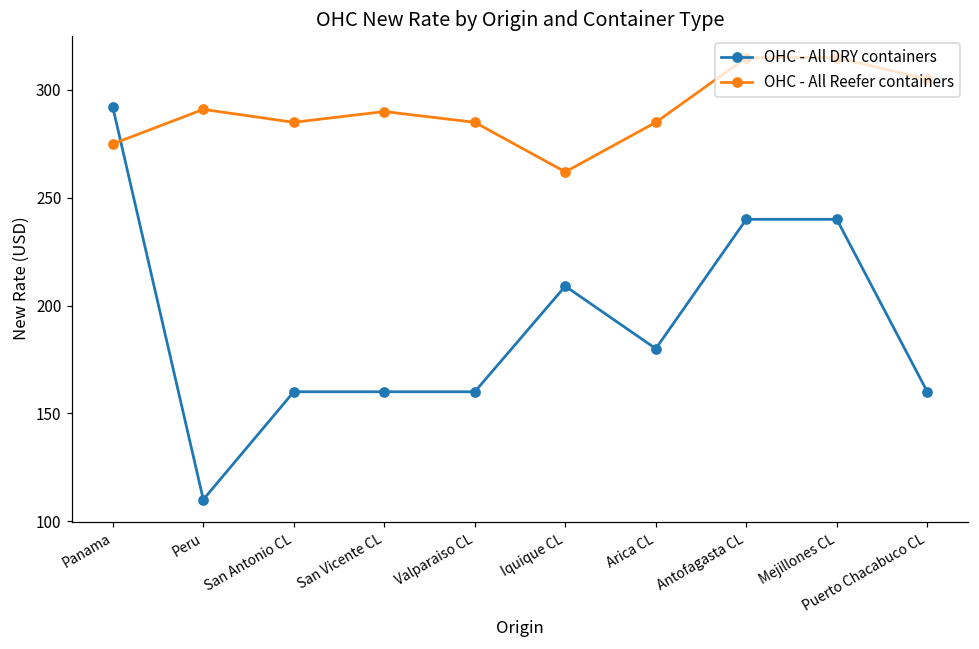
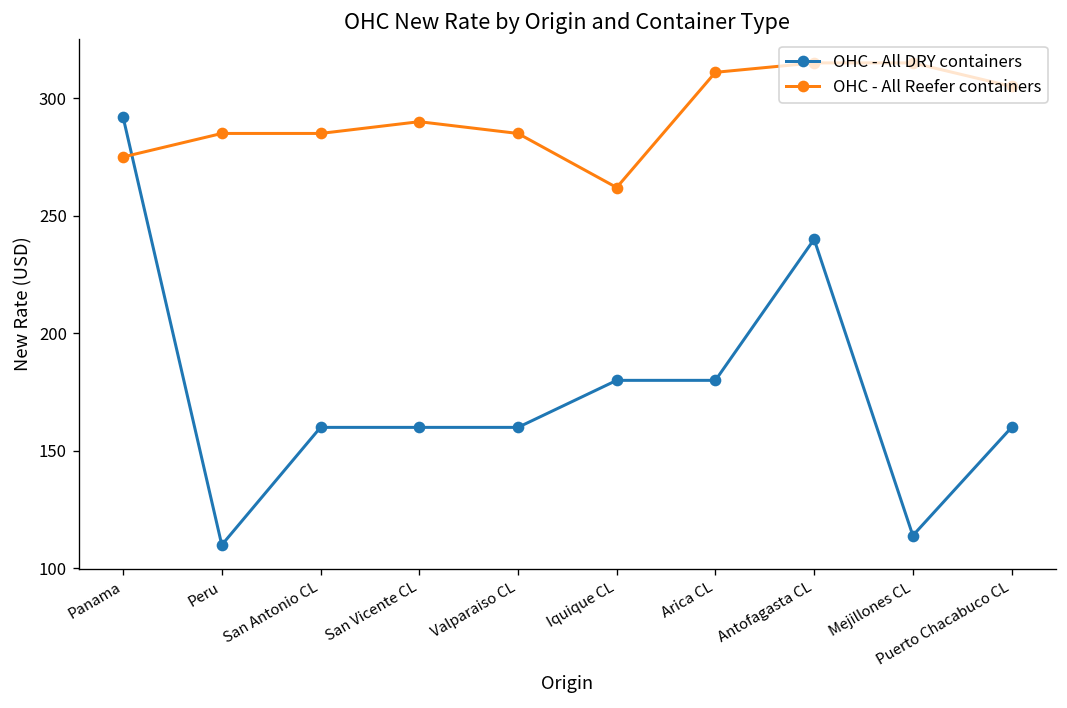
  {
    "OHC - All DRY containers": {
      "Panama": 292,
      "Peru": 110,
      "San Antonio CL": 160,
      "San Vicente CL": 160,
      "Valparaiso CL": 160,
-     "Iquique CL": 209,
+     "Iquique CL": 180,
      "Arica CL": 180,
      "Antofagasta CL": 240,
-     "Mejillones CL": 240,
+     "Mejillones CL": 114,
      "Puerto Chacabuco CL": 160
    },
    "OHC - All Reefer containers": {
      "Panama": 275,
-     "Peru": 291,
+     "Peru": 285,
      "San Antonio CL": 285,
      "San Vicente CL": 290,
      "Valparaiso CL": 285,
      "Iquique CL": 262,
-     "Arica CL": 285
+     "Arica CL": 311
    }
  }
